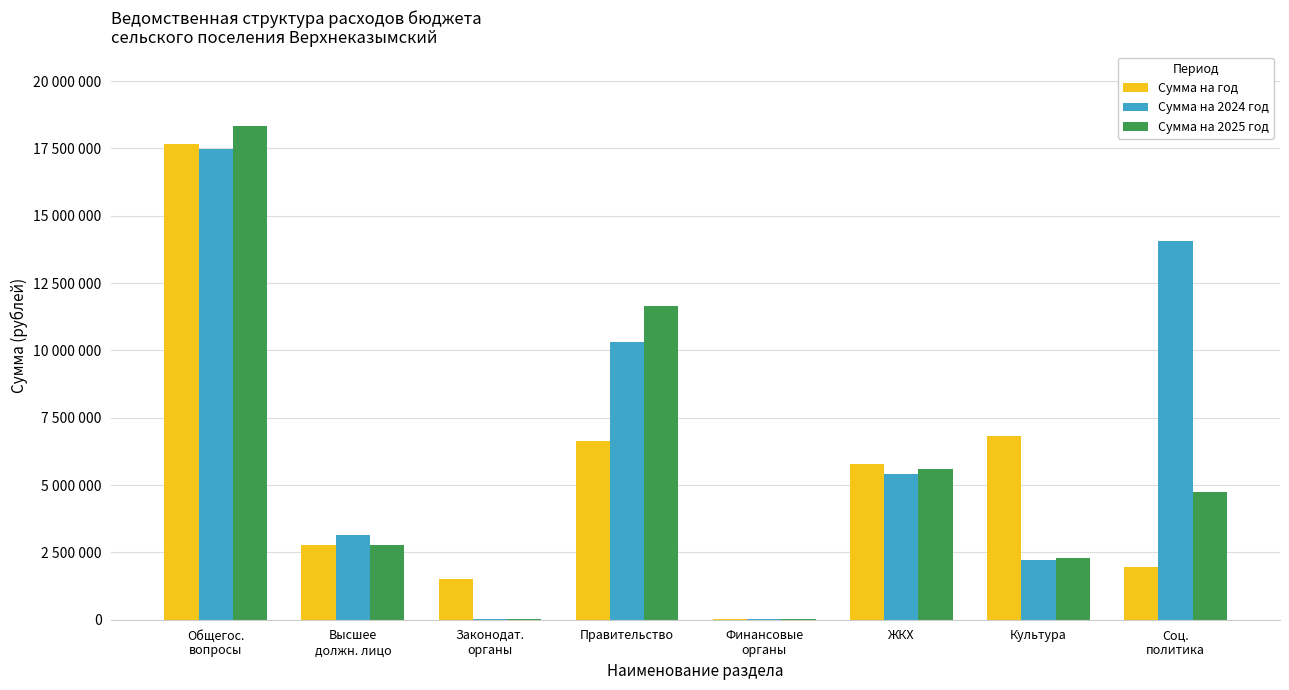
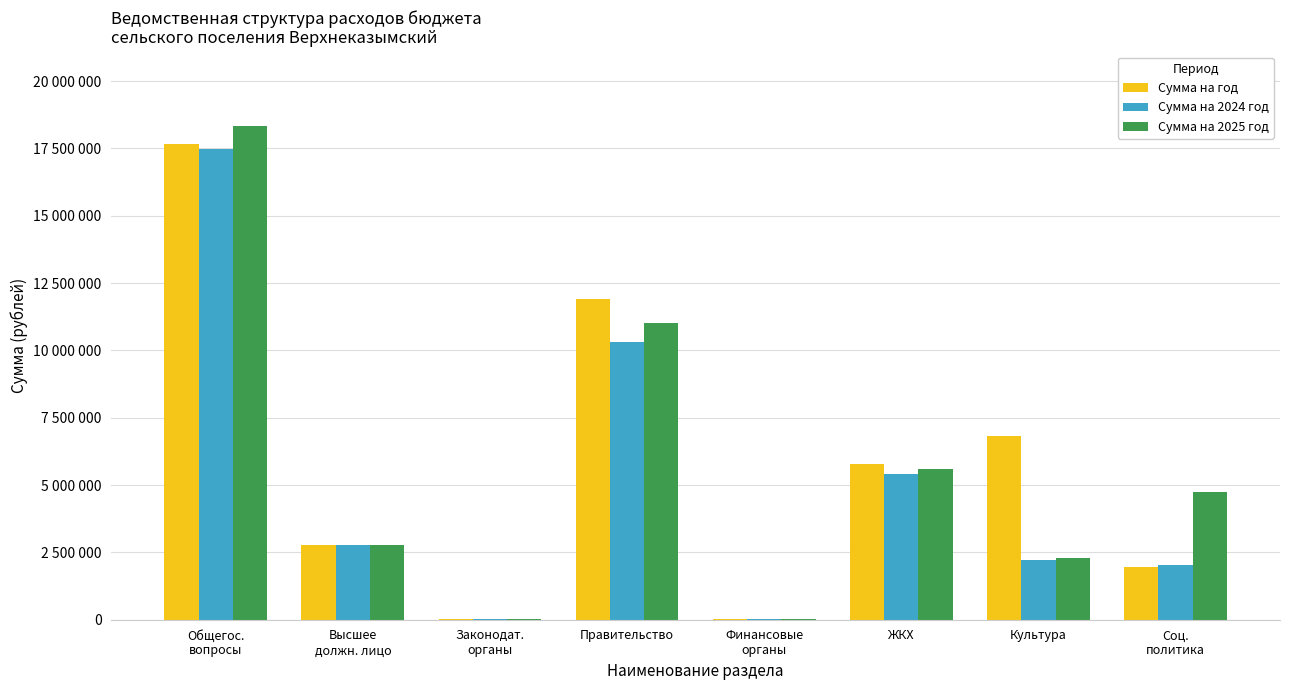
  {
    "Сумма на год": {
      "Общегос. вопросы": 17600000,
      "Высшее должн. лицо": 2800000,
-     "Законодат. органы": 1500000,
-     "Правительство": 6600000,
+     "Законодат. органы": 0,
+     "Правительство": 11900000,
      "ЖКХ": 5800000,
      "Культура": 6800000,
      "Соц. политика": 2000000
    },
    "Сумма на 2024 год": {
      "Общегос. вопросы": 17500000,
-     "Высшее должн. лицо": 3100000,
+     "Высшее должн. лицо": 2800000,
      "Правительство": 10300000,
      "ЖКХ": 5400000,
      "Культура": 2200000,
-     "Соц. политика": 14000000
+     "Соц. политика": 2100000
    },
    "Сумма на 2025 год": {
      "Общегос. вопросы": 18300000,
      "Высшее должн. лицо": 2800000,
-     "Правительство": 11600000,
+     "Правительство": 11000000,
      "ЖКХ": 5600000,
      "Культура": 2300000,
      "Соц. политика": 4700000
    }
  }
